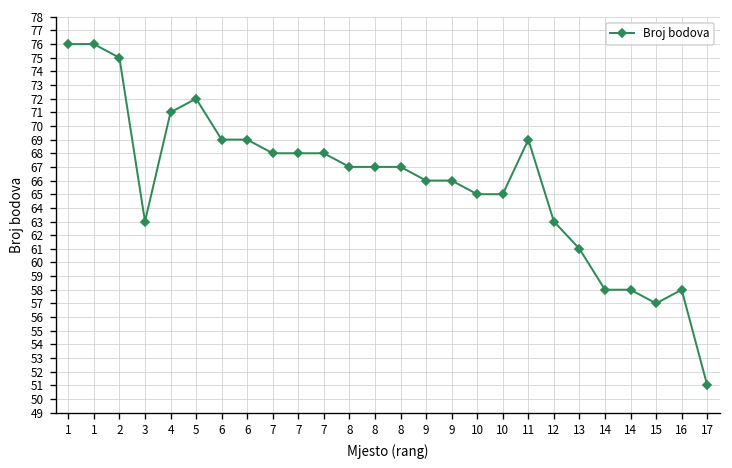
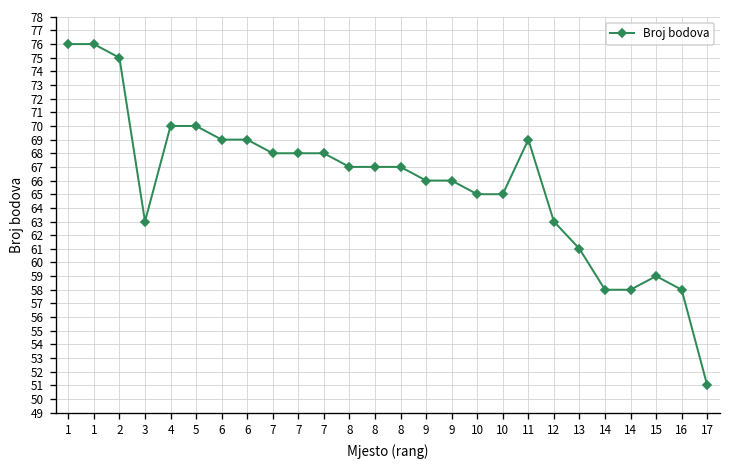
  {
    "2": 75,
    "3": 63,
-   "4": 71,
-   "5": 72,
+   "4": 70,
+   "5": 70,
    "11": 69,
    "12": 63,
    "13": 61,
-   "15": 57,
+   "15": 59,
    "16": 58,
    "17": 51
  }
